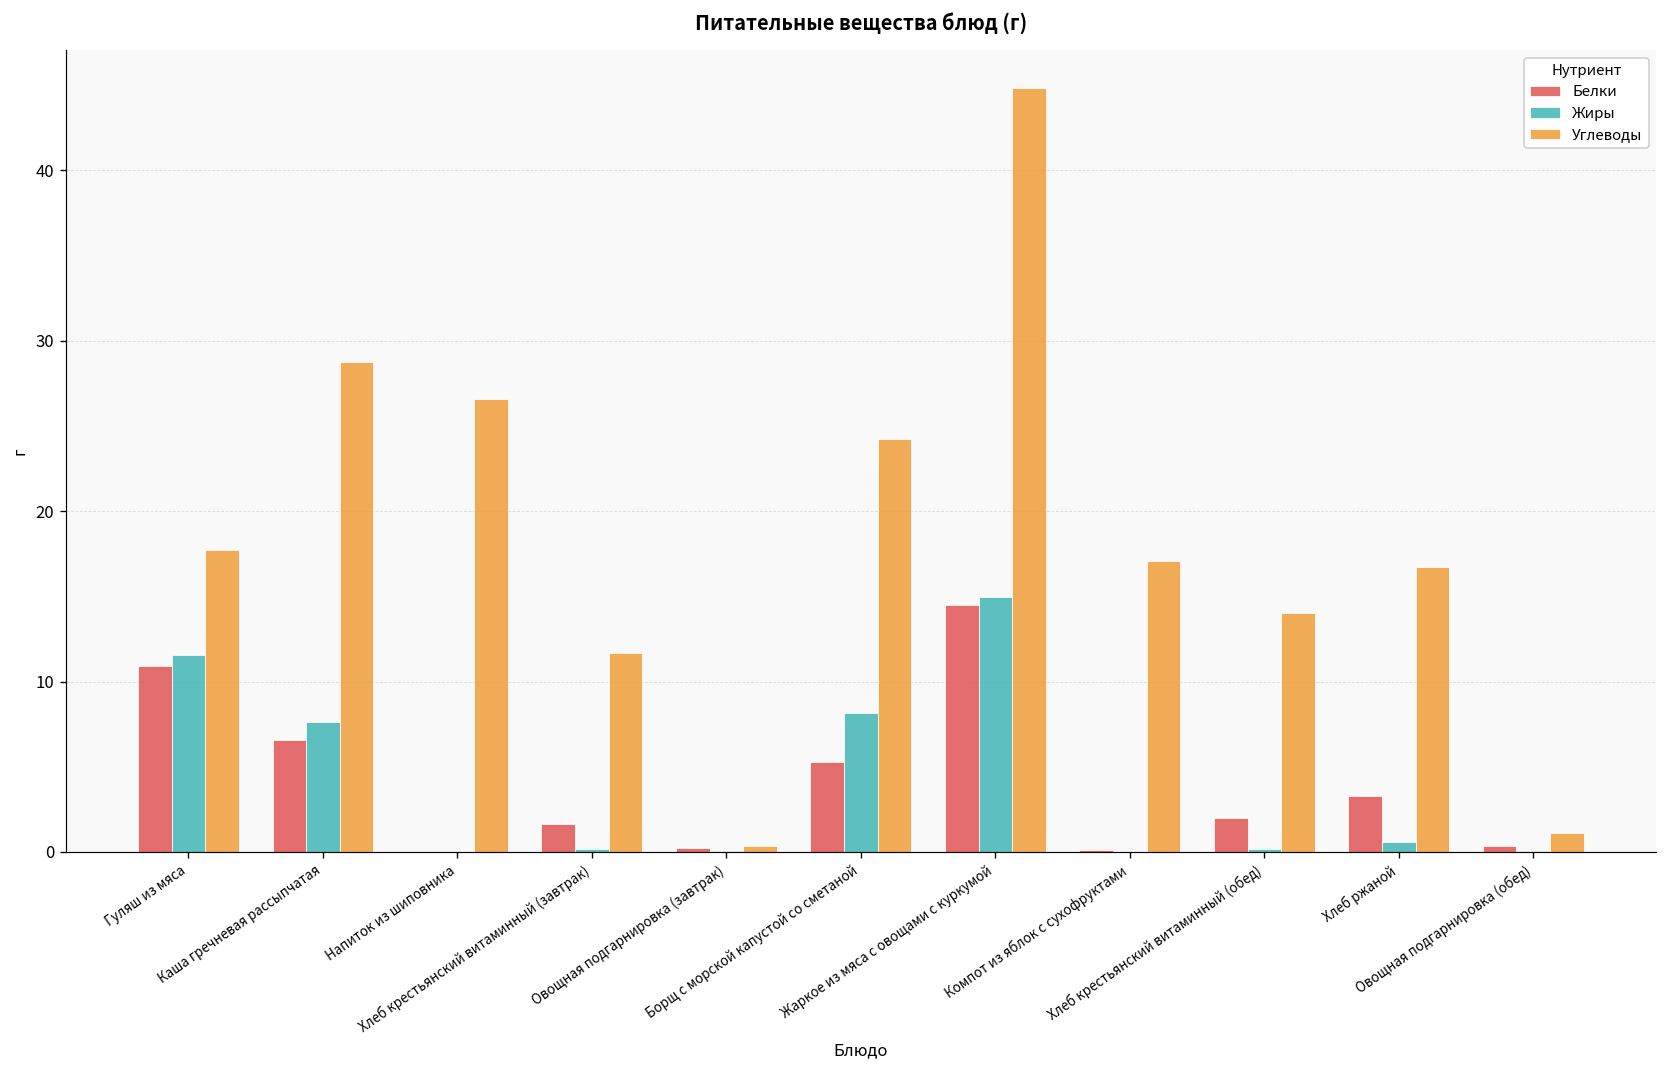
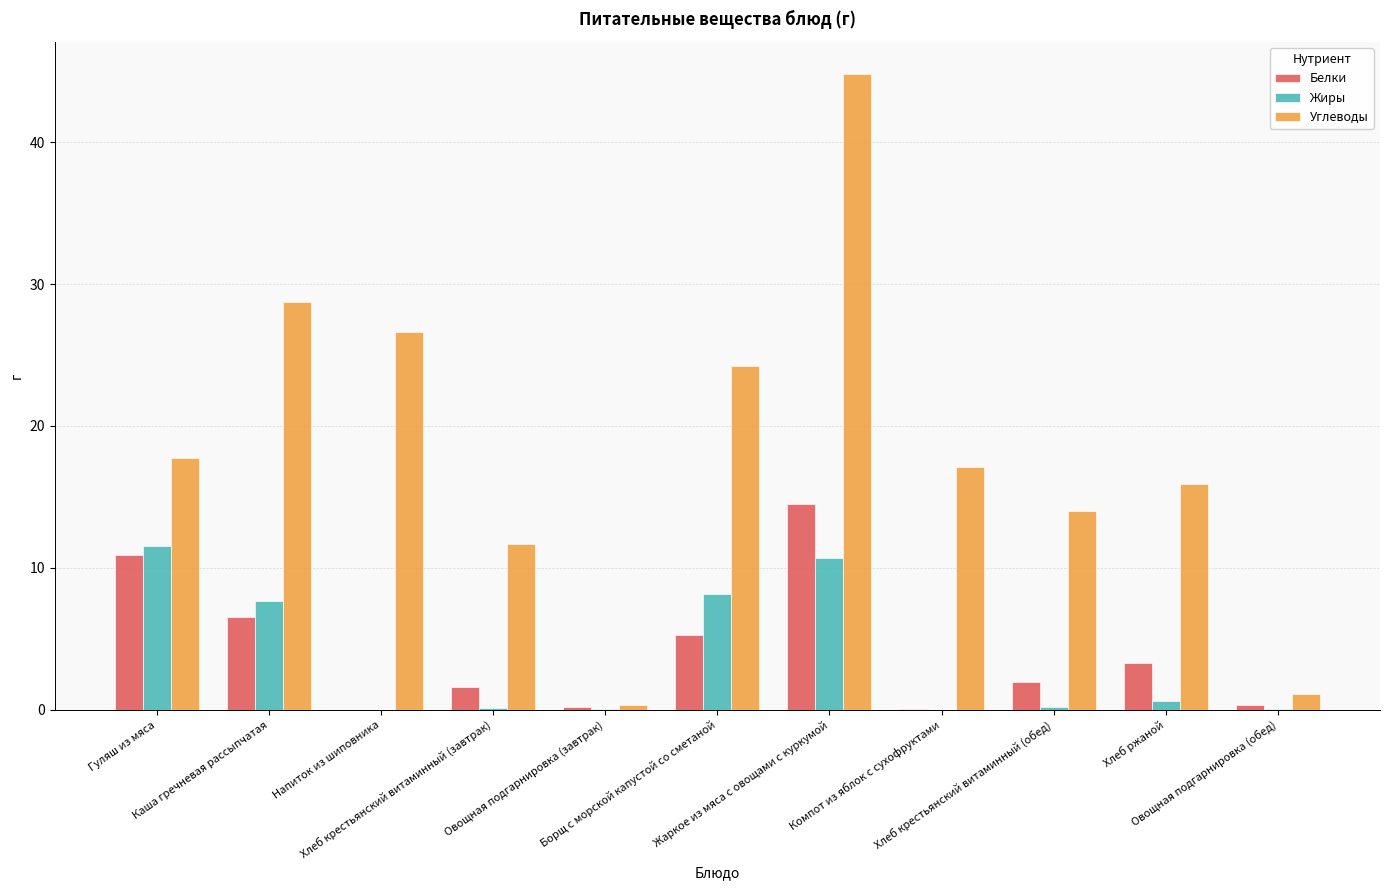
  {
    "Белки": {
      "Гуляш из мяса": 10.9,
      "Каша гречневая рассыпчатая": 6.6,
      "Напиток из шиповника": 0.0,
      "Хлеб крестьянский витаминный (завтрак)": 1.7,
      "Овощная подгарнировка (завтрак)": 0.2,
      "Борщ с морской капустой со сметаной": 5.3,
      "Жаркое из мяса с овощами с куркумой": 14.5,
      "Хлеб крестьянский витаминный (обед)": 2.0,
      "Хлеб ржаной": 3.3,
      "Овощная подгарнировка (обед)": 0.3
    },
    "Жиры": {
      "Гуляш из мяса": 11.6,
      "Каша гречневая рассыпчатая": 7.6,
      "Напиток из шиповника": 0.0,
      "Борщ с морской капустой со сметаной": 8.2,
-     "Жаркое из мяса с овощами с куркумой": 15.0,
+     "Жаркое из мяса с овощами с куркумой": 10.7,
      "Компот из яблок с сухофруктами": 0.0,
      "Хлеб крестьянский витаминный (обед)": 0.2,
      "Хлеб ржаной": 0.6
    },
    "Углеводы": {
      "Гуляш из мяса": 17.7,
      "Каша гречневая рассыпчатая": 28.8,
      "Напиток из шиповника": 26.6,
      "Хлеб крестьянский витаминный (завтрак)": 11.7,
      "Овощная подгарнировка (завтрак)": 0.3,
      "Борщ с морской капустой со сметаной": 24.3,
      "Жаркое из мяса с овощами с куркумой": 44.8,
      "Компот из яблок с сухофруктами": 17.1,
      "Хлеб крестьянский витаминный (обед)": 14.0,
-     "Хлеб ржаной": 16.7,
+     "Хлеб ржаной": 15.9,
      "Овощная подгарнировка (обед)": 1.1
    }
  }
